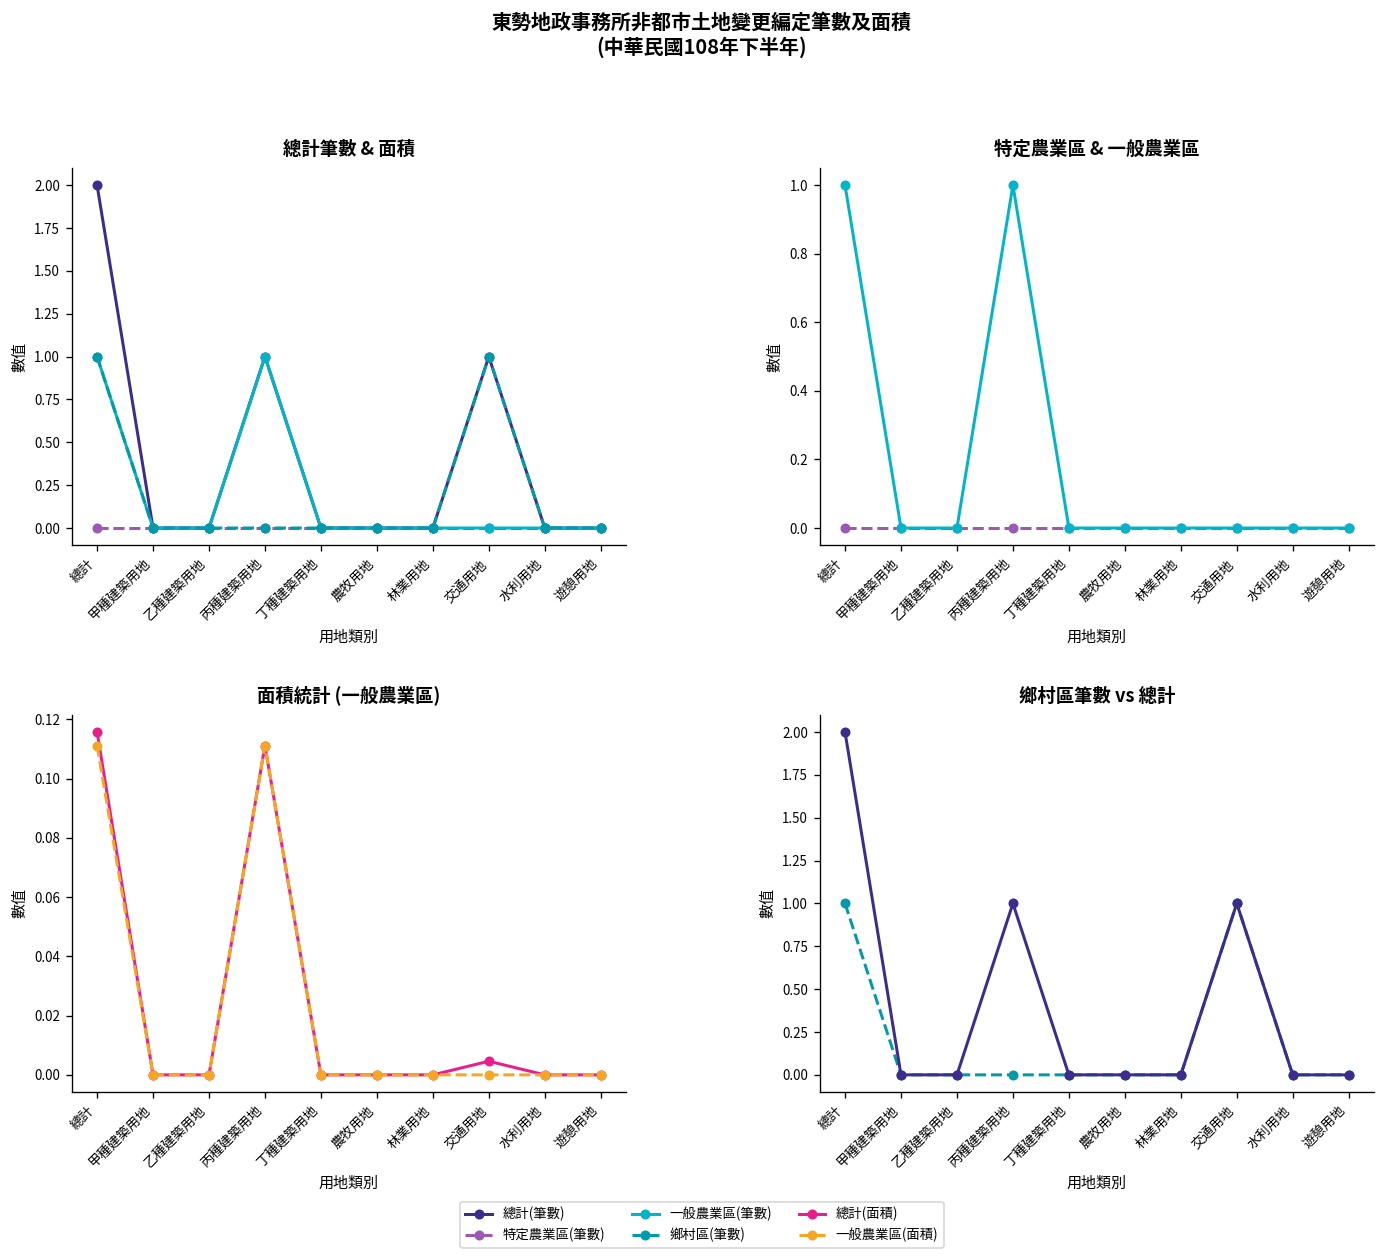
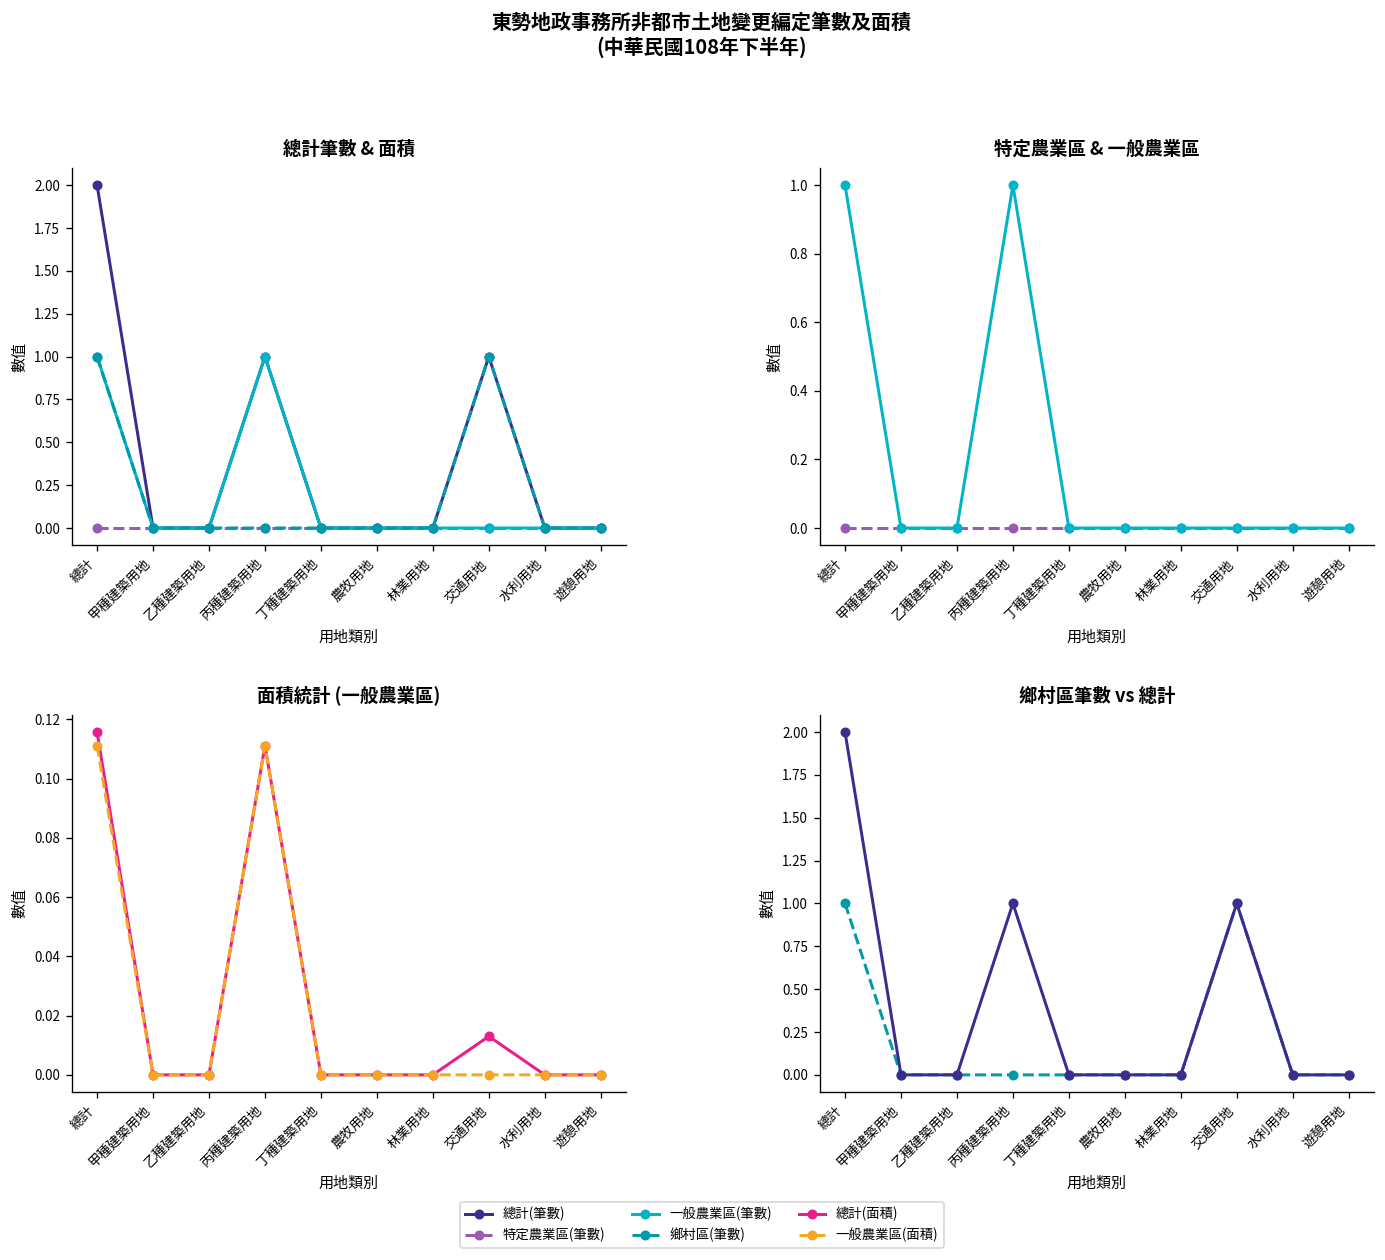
  {
    "總計筆數 & 面積": {
      "總計(筆數)": {
        "總計": 2.00
      },
      "特定農業區(筆數)": {
        "總計": 0.00
      }
    },
    "特定農業區 & 一般農業區": {
      "特定農業區(筆數)": {
        "總計": 0.00,
        "丙種建築用地": 0.00
      },
      "一般農業區(筆數)": {
        "總計": 1.00,
        "丙種建築用地": 1.00
      }
    },
    "面積統計 (一般農業區)": {
      "總計(面積)": {
        "總計": 0.116,
-       "交通用地": 0.005
+       "交通用地": 0.013
      },
      "一般農業區(面積)": {
        "總計": 0.111,
        "交通用地": 0.000
      }
    },
    "鄉村區筆數 vs 總計": {
      "鄉村區(筆數)": {
        "總計": 1.00,
        "丙種建築用地": 0.00
      },
      "總計(筆數)": {
        "總計": 2.00,
        "丙種建築用地": 1.00
      }
    }
  }
